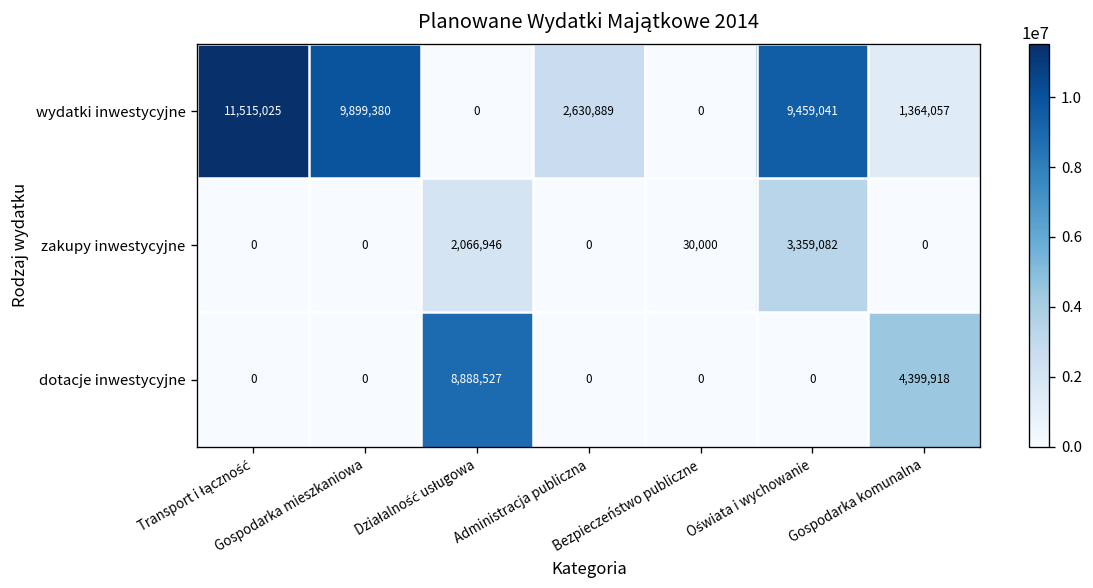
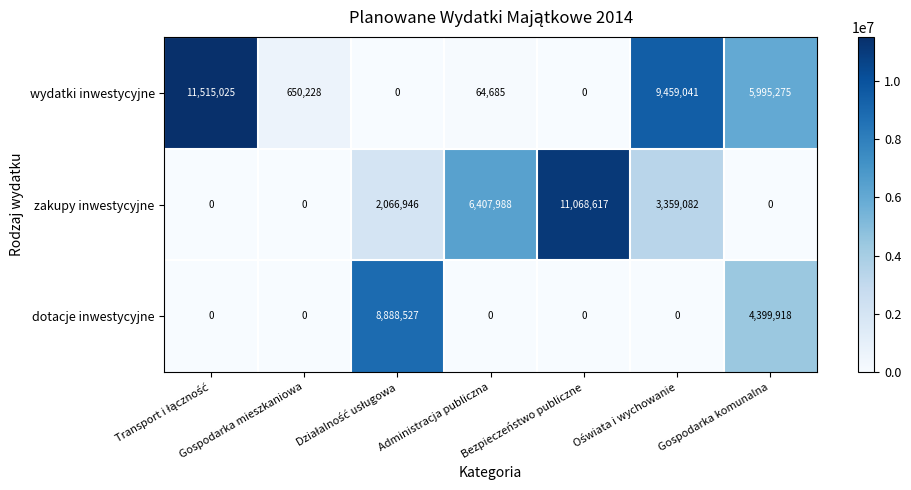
  {
    "wydatki inwestycyjne": {
      "Transport i łączność": "11,515,025",
-     "Gospodarka mieszkaniowa": "9,899,380",
+     "Gospodarka mieszkaniowa": "650,228",
      "Działalność usługowa": "0",
-     "Administracja publiczna": "2,630,889",
+     "Administracja publiczna": "64,685",
      "Bezpieczeństwo publiczne": "0",
      "Oświata i wychowanie": "9,459,041",
-     "Gospodarka komunalna": "1,364,057"
+     "Gospodarka komunalna": "5,995,275"
    },
    "zakupy inwestycyjne": {
      "Transport i łączność": "0",
      "Gospodarka mieszkaniowa": "0",
      "Działalność usługowa": "2,066,946",
-     "Administracja publiczna": "0",
-     "Bezpieczeństwo publiczne": "30,000",
+     "Administracja publiczna": "6,407,988",
+     "Bezpieczeństwo publiczne": "11,068,617",
      "Oświata i wychowanie": "3,359,082",
      "Gospodarka komunalna": "0"
    },
    "dotacje inwestycyjne": {
      "Transport i łączność": "0",
      "Gospodarka mieszkaniowa": "0",
      "Działalność usługowa": "8,888,527",
      "Administracja publiczna": "0",
      "Bezpieczeństwo publiczne": "0",
      "Oświata i wychowanie": "0",
      "Gospodarka komunalna": "4,399,918"
    }
  }
